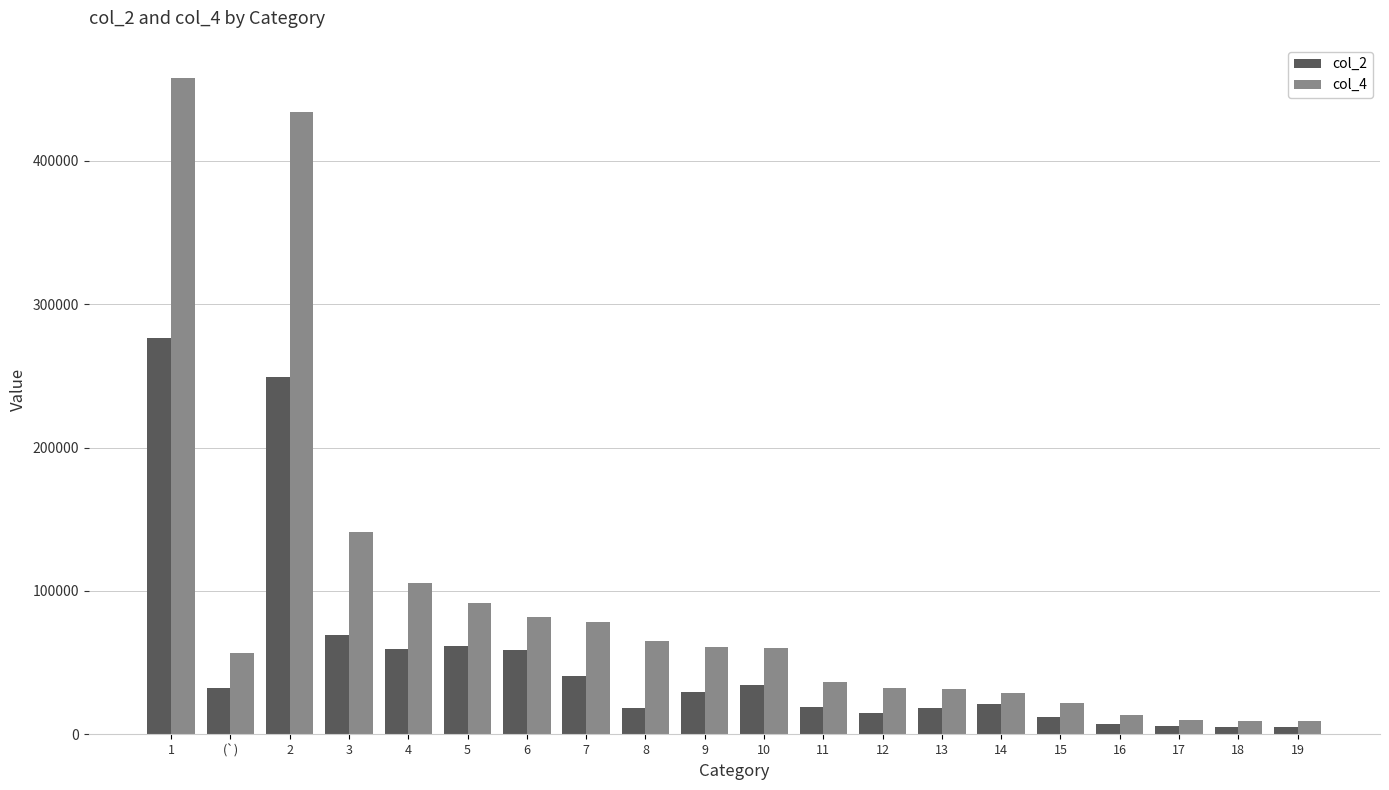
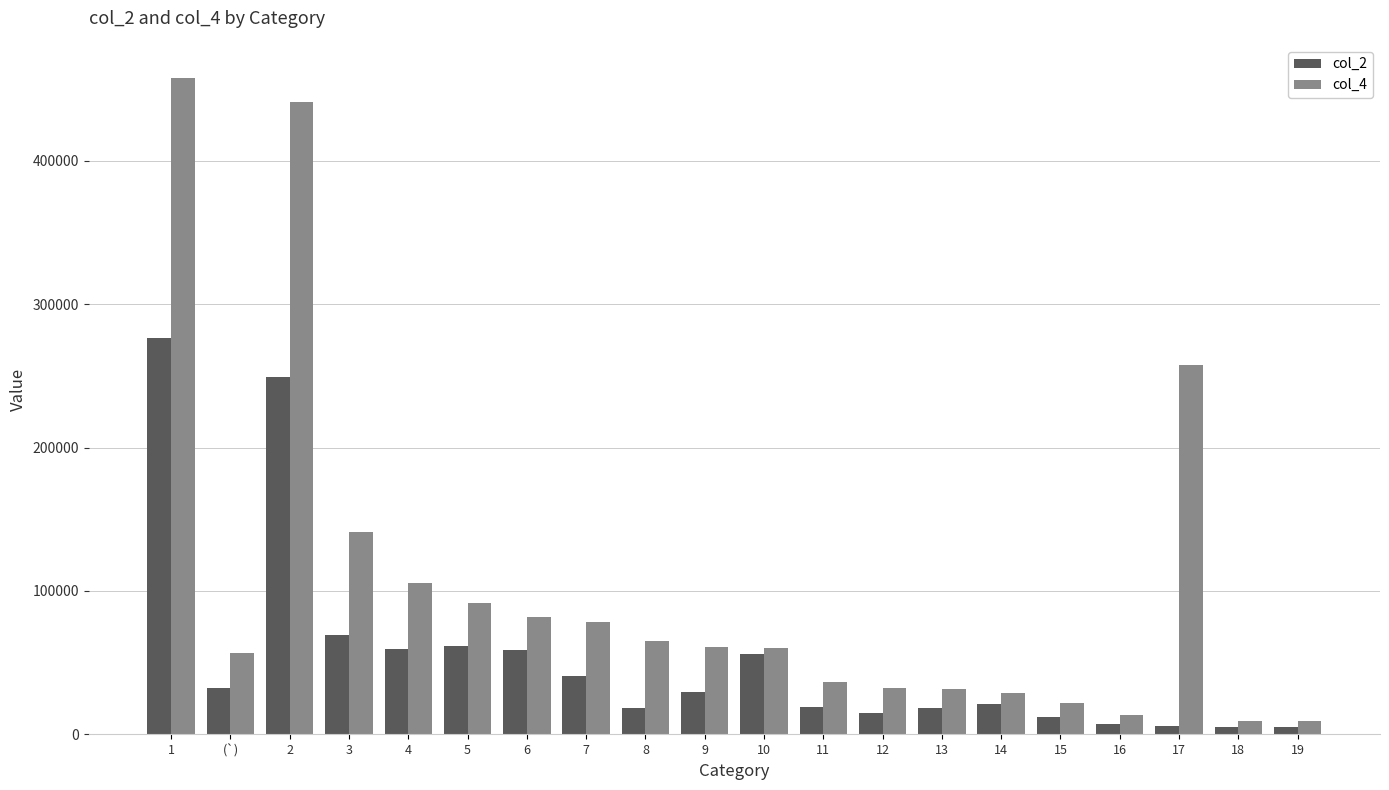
  {
    "col_2": {
      "1": 276000,
      "(`)": 33000,
      "2": 250000,
      "3": 69000,
      "4": 60000,
      "5": 62000,
      "6": 59000,
      "7": 41000,
      "8": 18000,
      "9": 30000,
-     "10": 34000,
+     "10": 56000,
      "11": 19000,
      "12": 15000,
      "13": 19000,
      "14": 21000,
      "15": 12000,
      "16": 7000,
      "17": 6000,
      "18": 5000,
      "19": 5000
    },
    "col_4": {
      "1": 458000,
      "(`)": 57000,
-     "2": 434000,
+     "2": 441000,
      "3": 141000,
      "4": 106000,
      "5": 92000,
      "6": 82000,
      "7": 78000,
      "8": 65000,
      "9": 61000,
      "10": 60000,
      "11": 37000,
      "12": 32000,
      "13": 32000,
      "14": 29000,
      "15": 22000,
      "16": 13000,
-     "17": 10000,
+     "17": 258000,
      "18": 9000,
      "19": 9000
    }
  }
